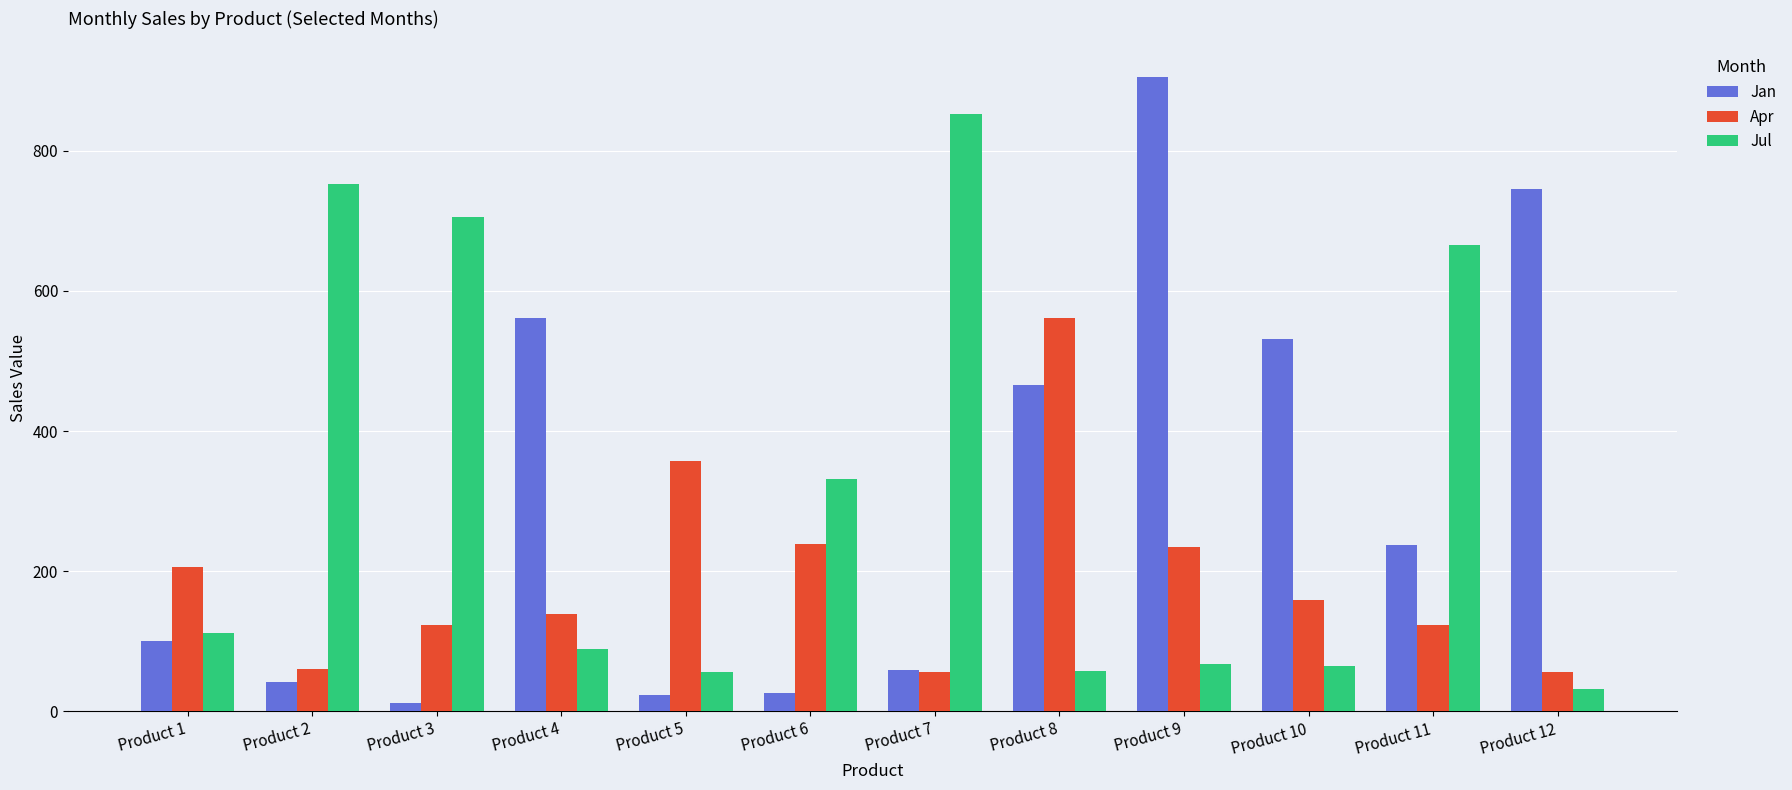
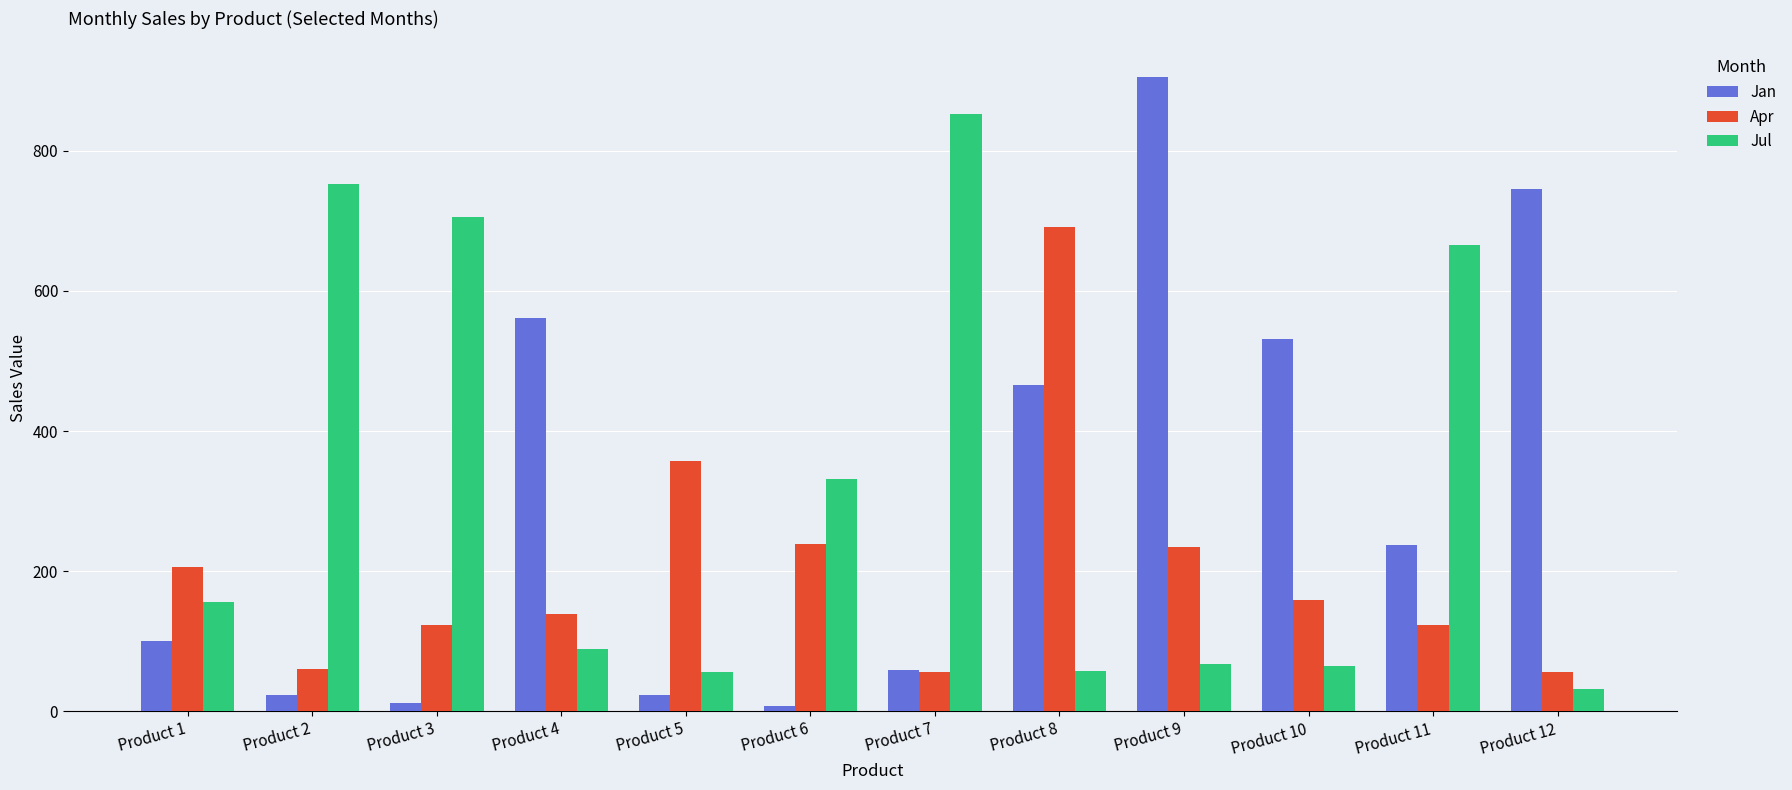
  {
    "Jan": {
      "Product 1": 100,
-     "Product 2": 40,
+     "Product 2": 20,
      "Product 3": 10,
      "Product 4": 560,
      "Product 5": 20,
-     "Product 6": 30,
+     "Product 6": 10,
      "Product 7": 60,
      "Product 8": 470,
      "Product 9": 910,
      "Product 10": 530,
      "Product 11": 240,
      "Product 12": 750
    },
    "Apr": {
      "Product 1": 210,
      "Product 2": 60,
      "Product 3": 120,
      "Product 4": 140,
      "Product 5": 360,
      "Product 6": 240,
      "Product 7": 60,
-     "Product 8": 560,
+     "Product 8": 690,
      "Product 9": 230,
      "Product 10": 160,
      "Product 11": 120,
      "Product 12": 60
    },
    "Jul": {
-     "Product 1": 110,
+     "Product 1": 160,
      "Product 2": 750,
      "Product 3": 710,
      "Product 4": 90,
      "Product 5": 60,
      "Product 6": 330,
      "Product 7": 850,
      "Product 8": 60,
      "Product 9": 70,
      "Product 10": 70,
      "Product 11": 670,
      "Product 12": 30
    }
  }
